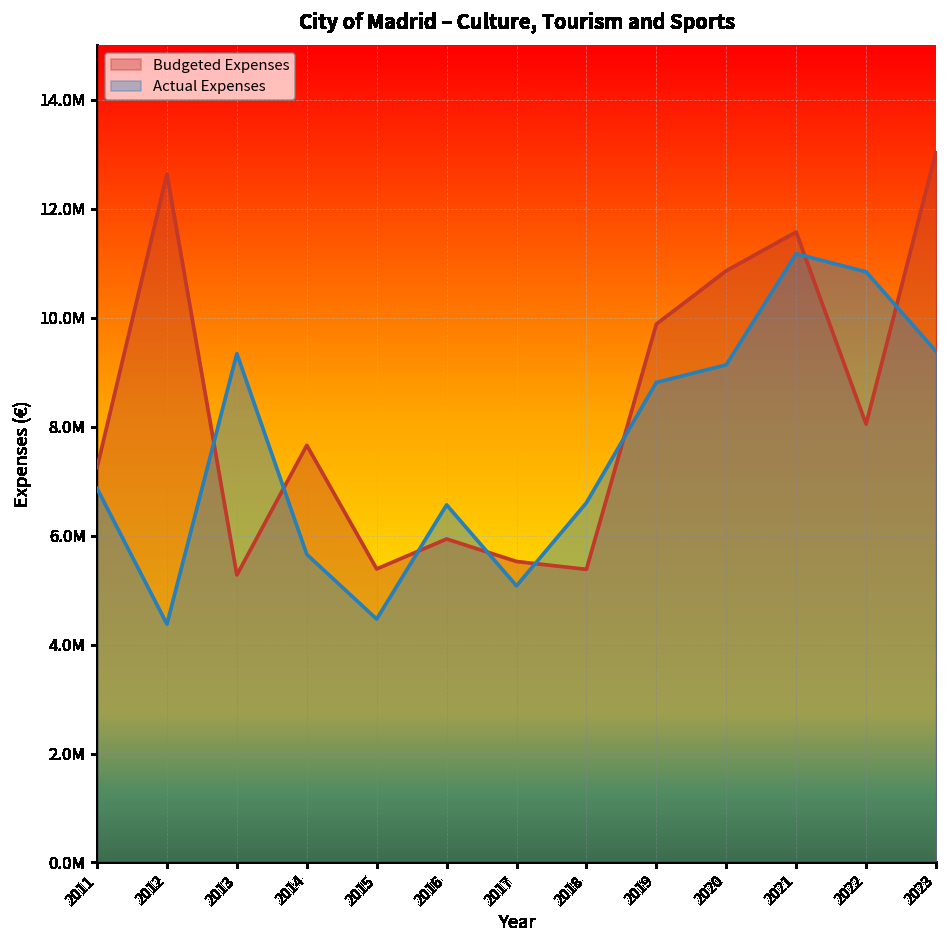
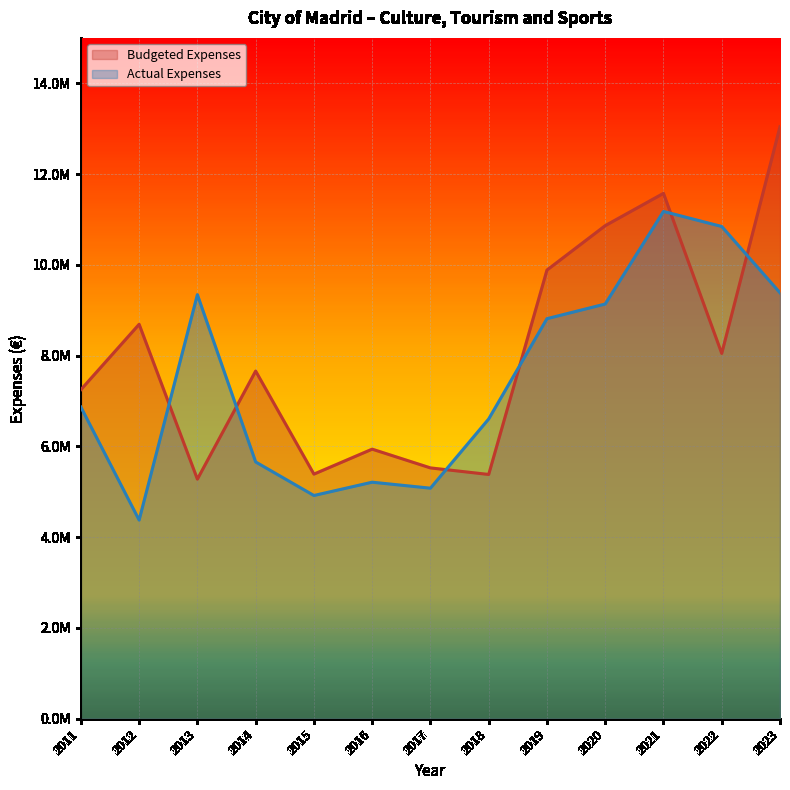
  {
    "Budgeted Expenses": {
      "2011": 7200000,
-     "2012": 12600000,
+     "2012": 8700000,
      "2013": 5300000,
      "2014": 7700000,
      "2015": 5400000,
      "2016": 5900000,
      "2017": 5500000,
      "2018": 5400000,
      "2019": 9900000,
      "2020": 10900000,
      "2021": 11600000,
      "2022": 8000000,
      "2023": 13000000
    },
    "Actual Expenses": {
      "2011": 6900000,
      "2012": 4400000,
      "2013": 9300000,
      "2014": 5700000,
-     "2015": 4500000,
-     "2016": 6600000,
+     "2015": 4900000,
+     "2016": 5200000,
      "2017": 5100000,
      "2018": 6600000,
      "2019": 8800000,
      "2020": 9100000,
      "2021": 11200000,
      "2022": 10800000,
      "2023": 9400000
    }
  }
